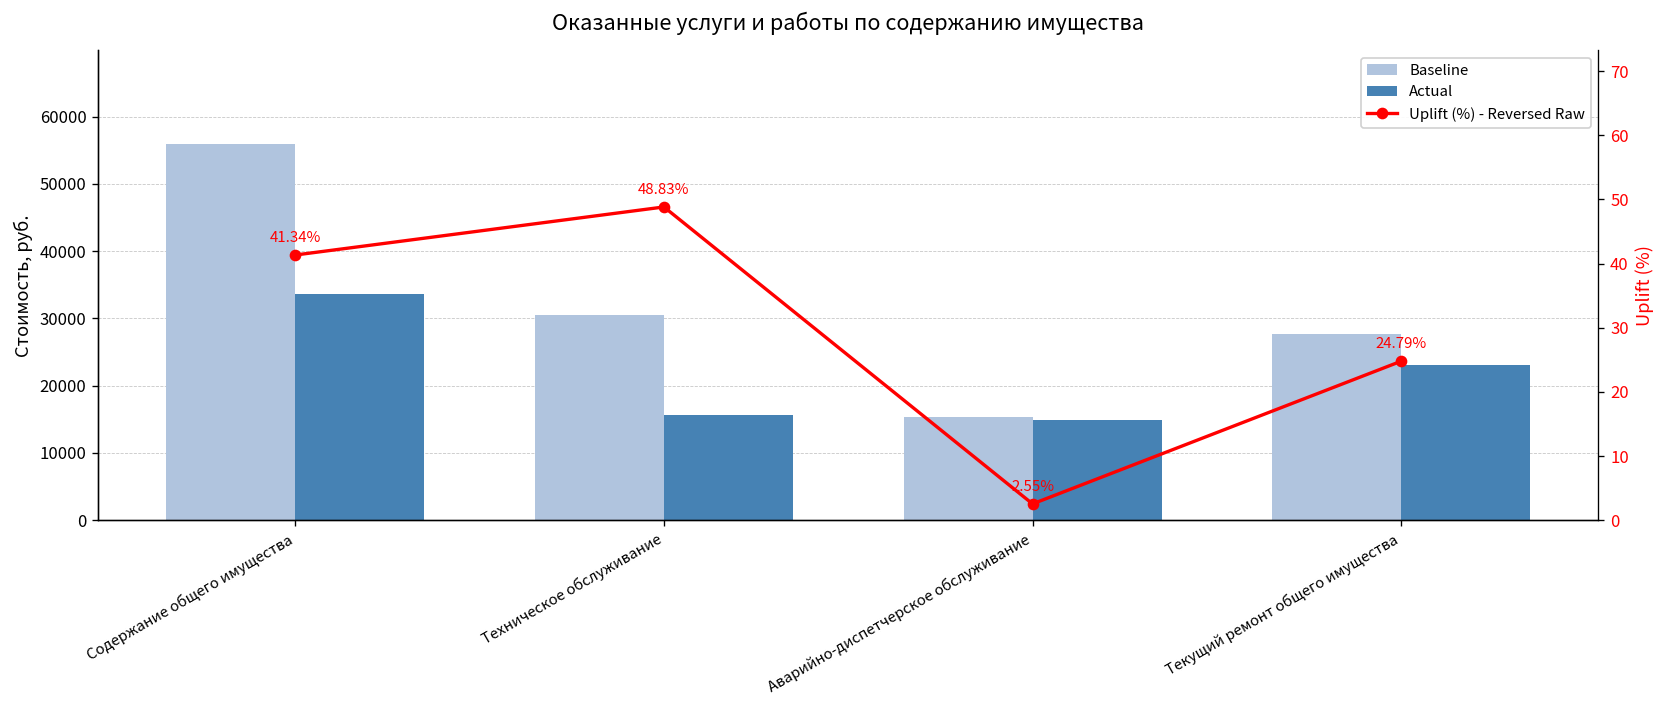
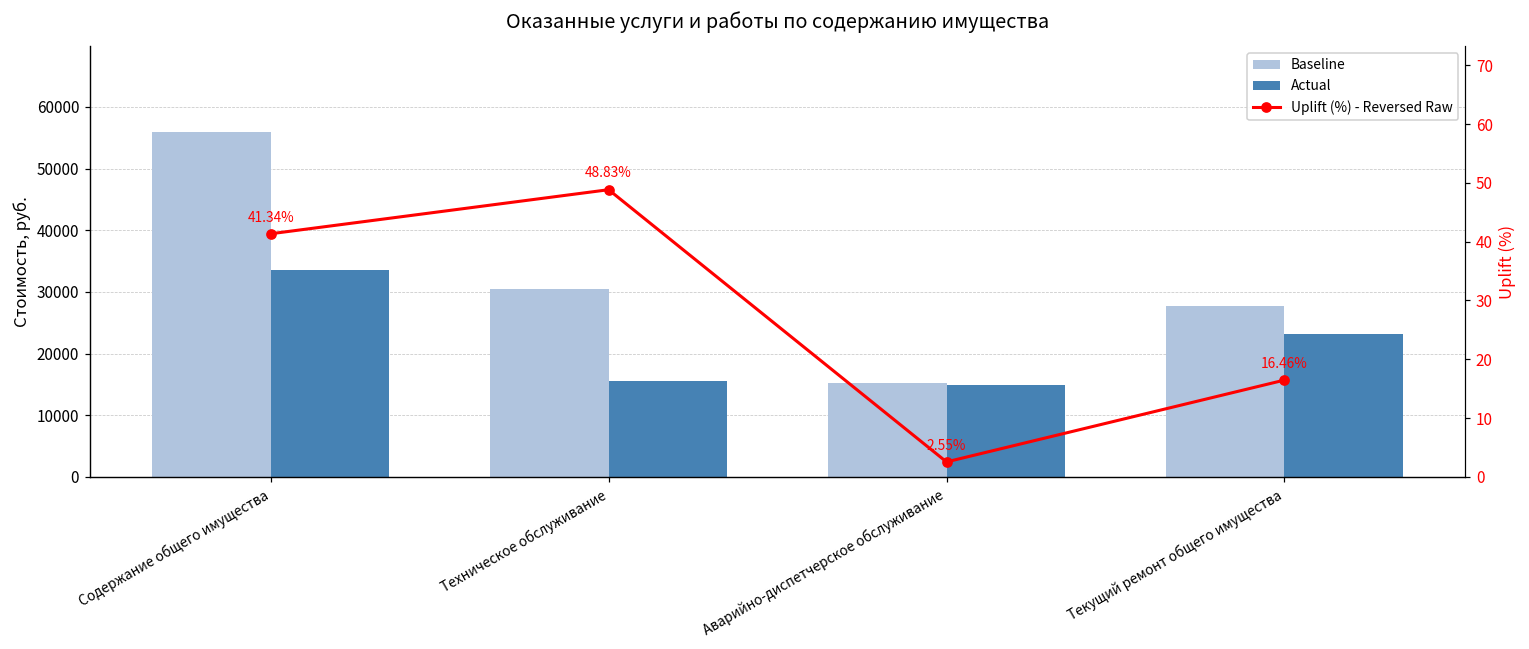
  {
    "Uplift (%) - Reversed Raw": {
      "Содержание общего имущества": "41.34%",
      "Техническое обслуживание": "48.83%",
      "Аварийно-диспетчерское обслуживание": "2.55%",
-     "Текущий ремонт общего имущества": "24.79%"
+     "Текущий ремонт общего имущества": "16.46%"
    }
  }
